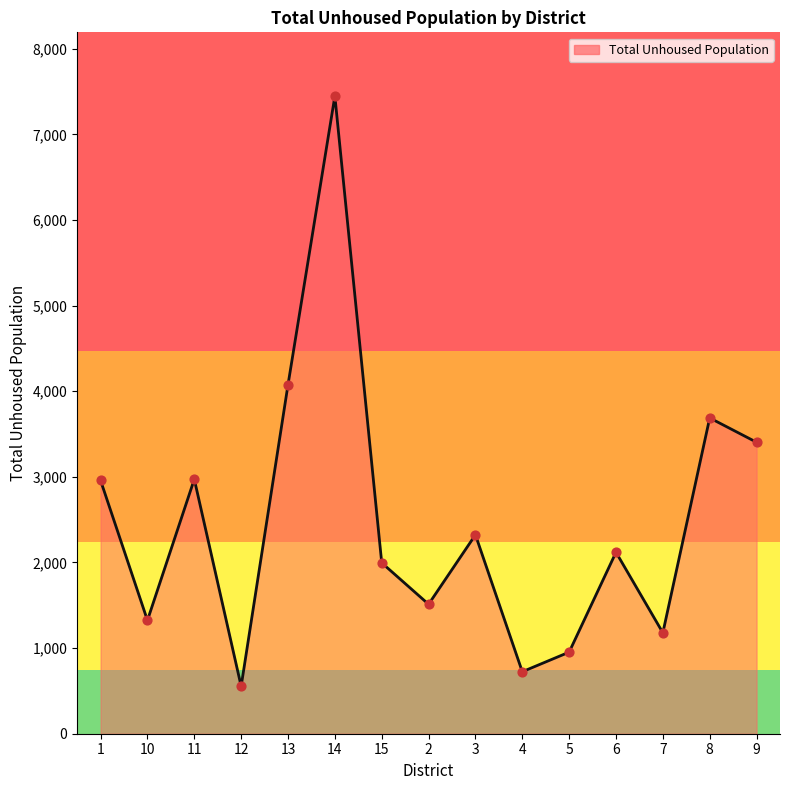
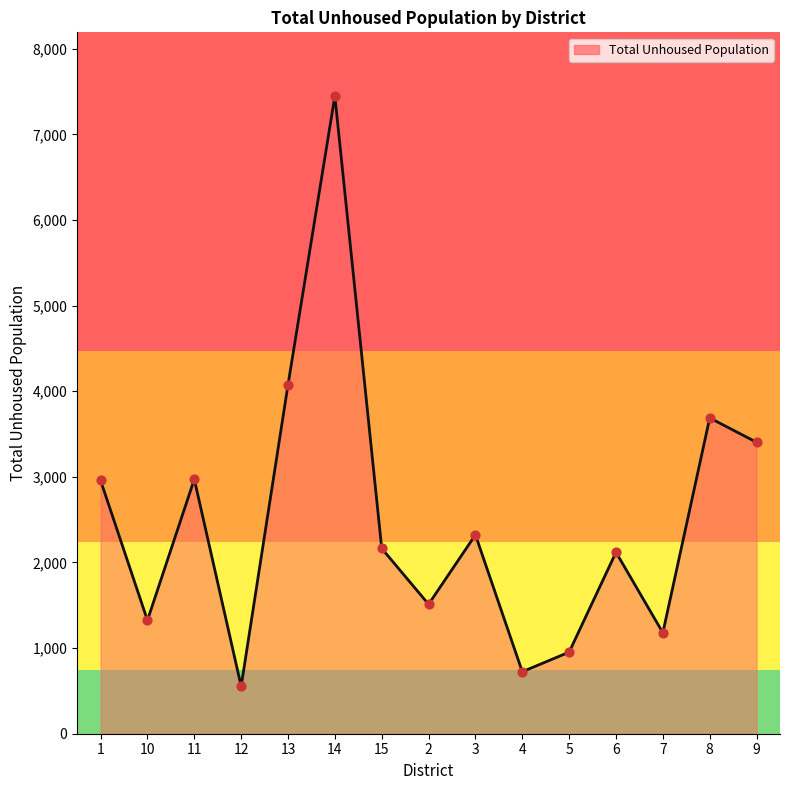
  {
    "1": "3,000",
    "10": "1,300",
    "11": "3,000",
    "12": "600",
    "13": "4,100",
    "14": "7,400",
-   "15": "2,000",
+   "15": "2,200",
    "2": "1,500",
    "3": "2,300",
    "4": "700",
    "5": "1,000",
    "6": "2,100",
    "7": "1,200",
    "8": "3,700",
    "9": "3,400"
  }
